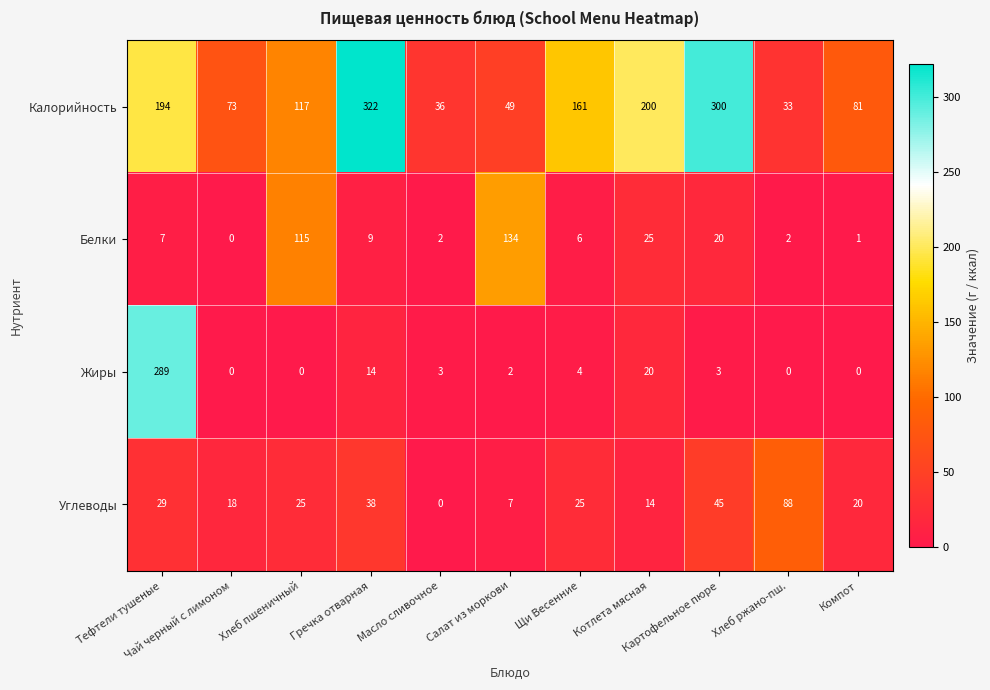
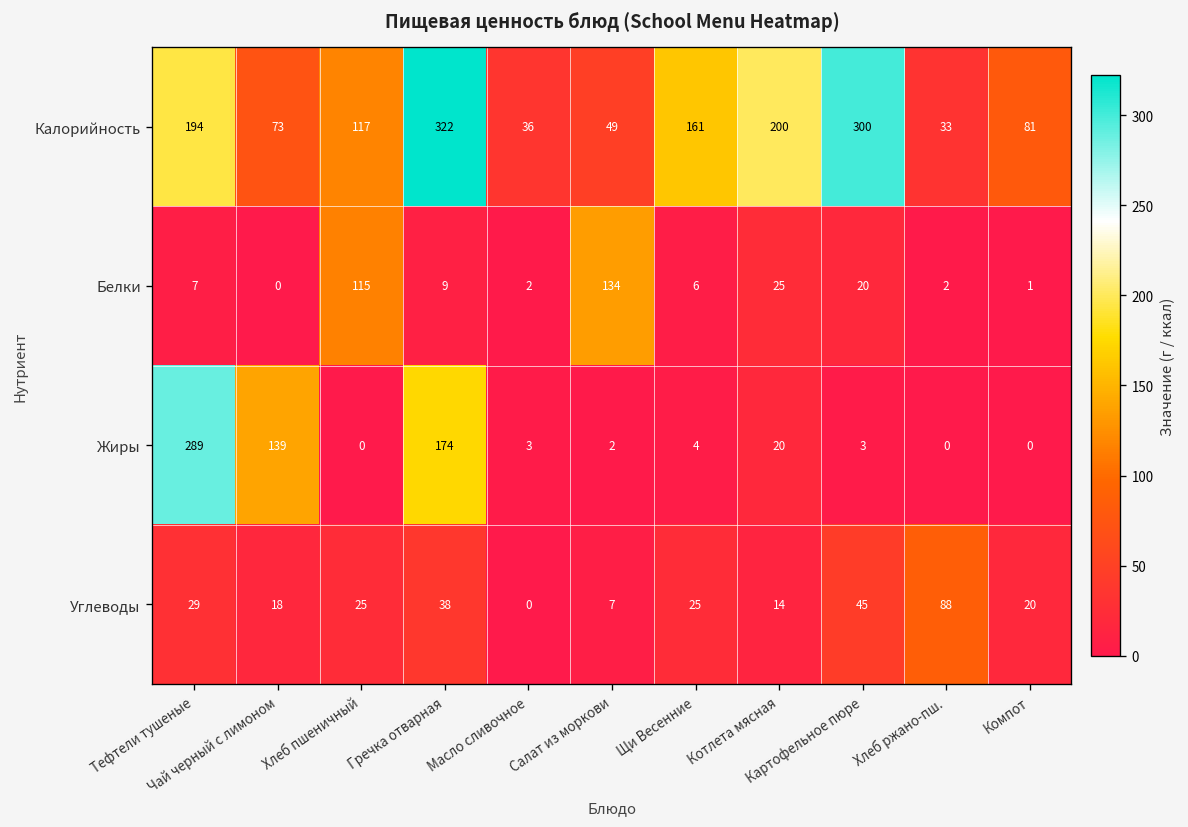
  {
    "Калорийность": {
      "Тефтели тушеные": 194,
      "Чай черный с лимоном": 73,
      "Хлеб пшеничный": 117,
      "Гречка отварная": 322,
      "Масло сливочное": 36,
      "Салат из моркови": 49,
      "Щи Весенние": 161,
      "Котлета мясная": 200,
      "Картофельное пюре": 300,
      "Хлеб ржано-пш.": 33,
      "Компот": 81
    },
    "Белки": {
      "Тефтели тушеные": 7,
      "Чай черный с лимоном": 0,
      "Хлеб пшеничный": 115,
      "Гречка отварная": 9,
      "Масло сливочное": 2,
      "Салат из моркови": 134,
      "Щи Весенние": 6,
      "Котлета мясная": 25,
      "Картофельное пюре": 20,
      "Хлеб ржано-пш.": 2,
      "Компот": 1
    },
    "Жиры": {
      "Тефтели тушеные": 289,
-     "Чай черный с лимоном": 0,
+     "Чай черный с лимоном": 139,
      "Хлеб пшеничный": 0,
-     "Гречка отварная": 14,
+     "Гречка отварная": 174,
      "Масло сливочное": 3,
      "Салат из моркови": 2,
      "Щи Весенние": 4,
      "Котлета мясная": 20,
      "Картофельное пюре": 3,
      "Хлеб ржано-пш.": 0,
      "Компот": 0
    },
    "Углеводы": {
      "Тефтели тушеные": 29,
      "Чай черный с лимоном": 18,
      "Хлеб пшеничный": 25,
      "Гречка отварная": 38,
      "Масло сливочное": 0,
      "Салат из моркови": 7,
      "Щи Весенние": 25,
      "Котлета мясная": 14,
      "Картофельное пюре": 45,
      "Хлеб ржано-пш.": 88,
      "Компот": 20
    }
  }
